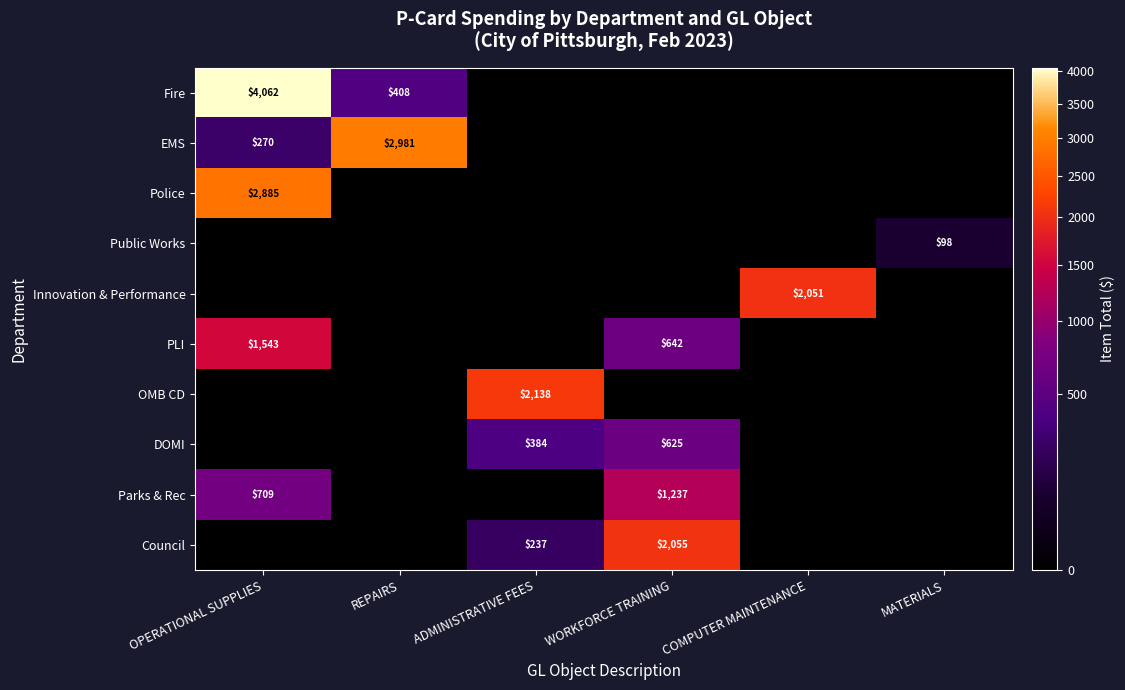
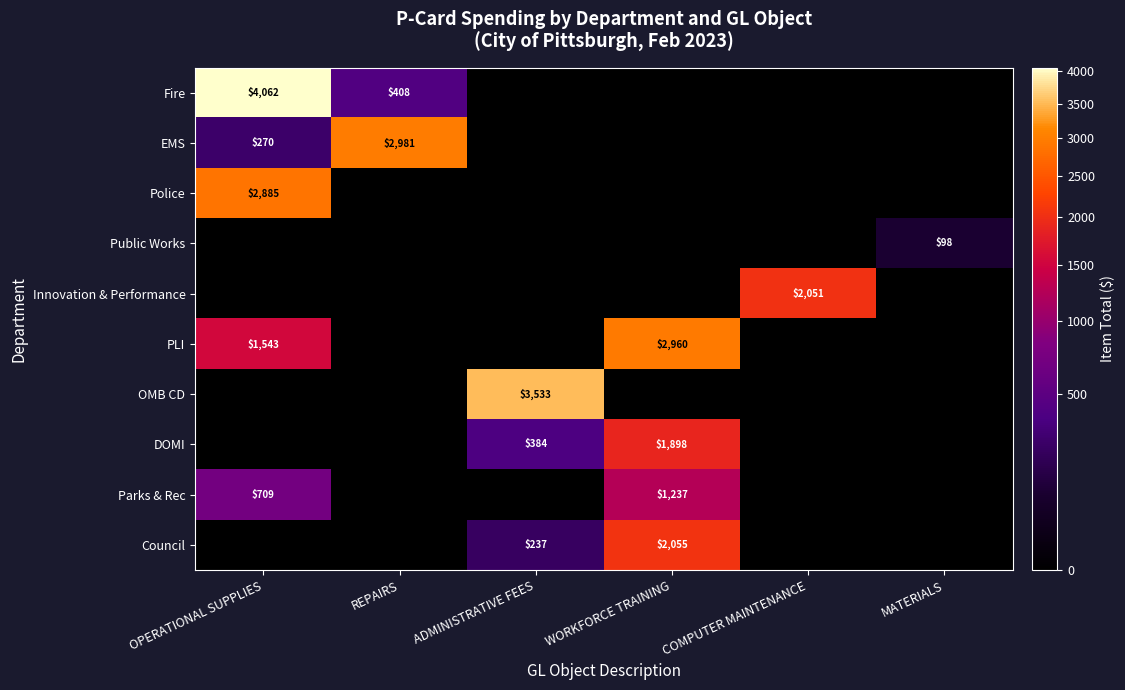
  {
    "Fire": {
      "OPERATIONAL SUPPLIES": "$4,062",
      "REPAIRS": "$408"
    },
    "EMS": {
      "OPERATIONAL SUPPLIES": "$270",
      "REPAIRS": "$2,981"
    },
    "Police": {
      "OPERATIONAL SUPPLIES": "$2,885"
    },
    "Public Works": {
      "MATERIALS": "$98"
    },
    "Innovation & Performance": {
      "COMPUTER MAINTENANCE": "$2,051"
    },
    "PLI": {
      "OPERATIONAL SUPPLIES": "$1,543",
-     "WORKFORCE TRAINING": "$642"
+     "WORKFORCE TRAINING": "$2,960"
    },
    "OMB CD": {
-     "ADMINISTRATIVE FEES": "$2,138"
+     "ADMINISTRATIVE FEES": "$3,533"
    },
    "DOMI": {
      "ADMINISTRATIVE FEES": "$384",
-     "WORKFORCE TRAINING": "$625"
+     "WORKFORCE TRAINING": "$1,898"
    },
    "Parks & Rec": {
      "OPERATIONAL SUPPLIES": "$709",
      "WORKFORCE TRAINING": "$1,237"
    },
    "Council": {
      "ADMINISTRATIVE FEES": "$237",
      "WORKFORCE TRAINING": "$2,055"
    }
  }
